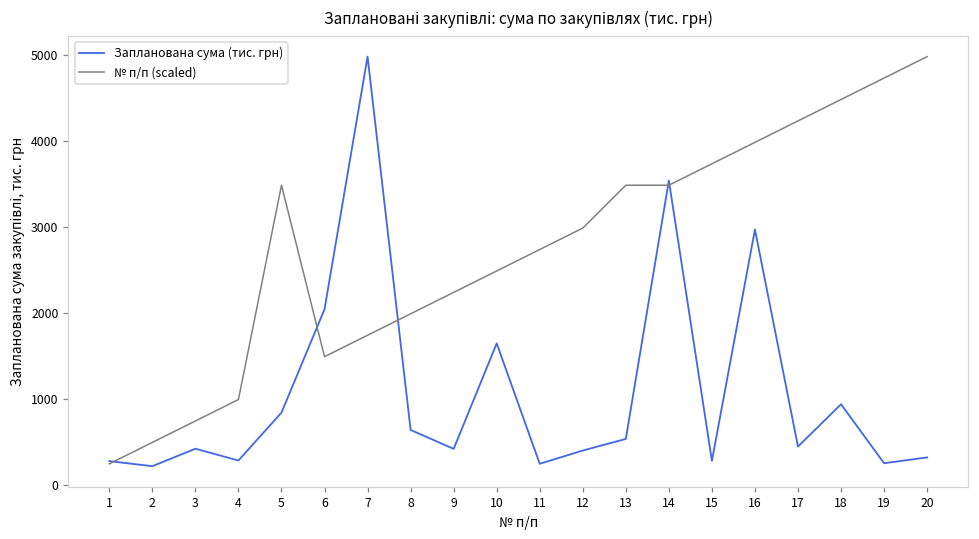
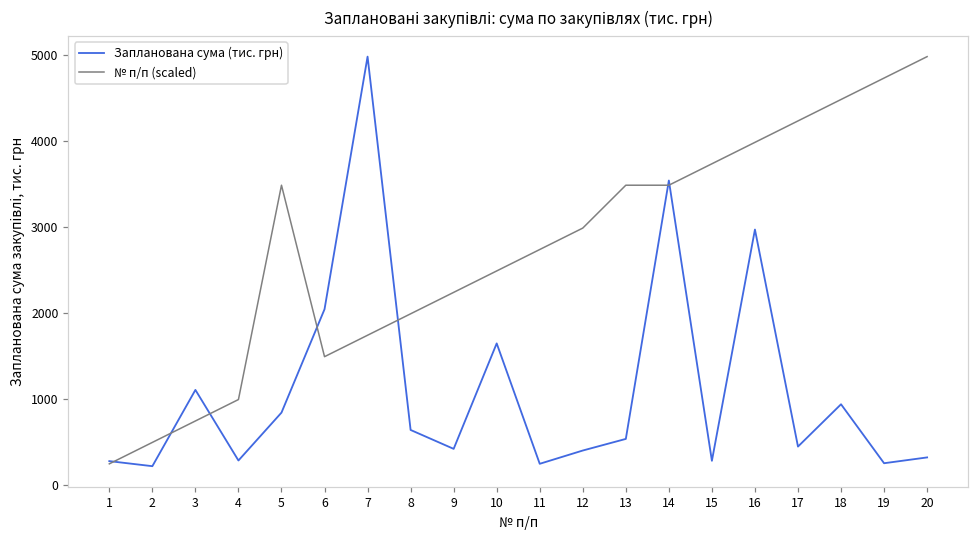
  {
    "Запланована сума (тис. грн)": {
      "2": 200,
-     "3": 400,
+     "3": 1100,
      "4": 300,
      "5": 800,
      "6": 2000,
      "7": 5000,
      "8": 600,
      "9": 400,
      "10": 1700,
      "11": 200,
      "12": 400,
      "13": 500,
      "14": 3500,
      "15": 300,
      "16": 3000,
      "17": 500,
      "18": 900,
      "19": 300,
      "20": 300
    },
    "№ п/п (scaled)": {
      "2": 500,
      "3": 700,
      "4": 1000,
      "5": 3500,
      "6": 1500,
      "7": 1700,
      "8": 2000,
      "9": 2200,
      "10": 2500,
      "11": 2700,
      "12": 3000,
      "13": 3500,
      "14": 3500,
      "15": 3700,
      "16": 4000,
      "17": 4200,
      "18": 4500,
      "19": 4700,
      "20": 5000
    }
  }
